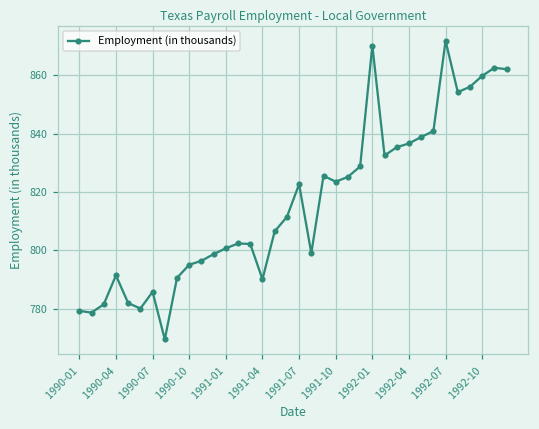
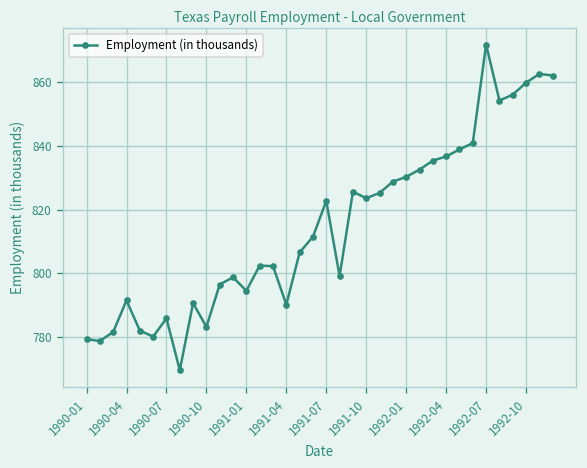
  {
    "1990-01": 779,
    "1990-04": 791,
    "1990-07": 786,
-   "1990-10": 795,
-   "1991-01": 801,
+   "1990-10": 783,
+   "1991-01": 794,
    "1991-04": 790,
    "1991-07": 823,
    "1991-10": 824,
-   "1992-01": 870,
+   "1992-01": 830,
    "1992-04": 837,
    "1992-07": 872,
    "1992-10": 860
  }
